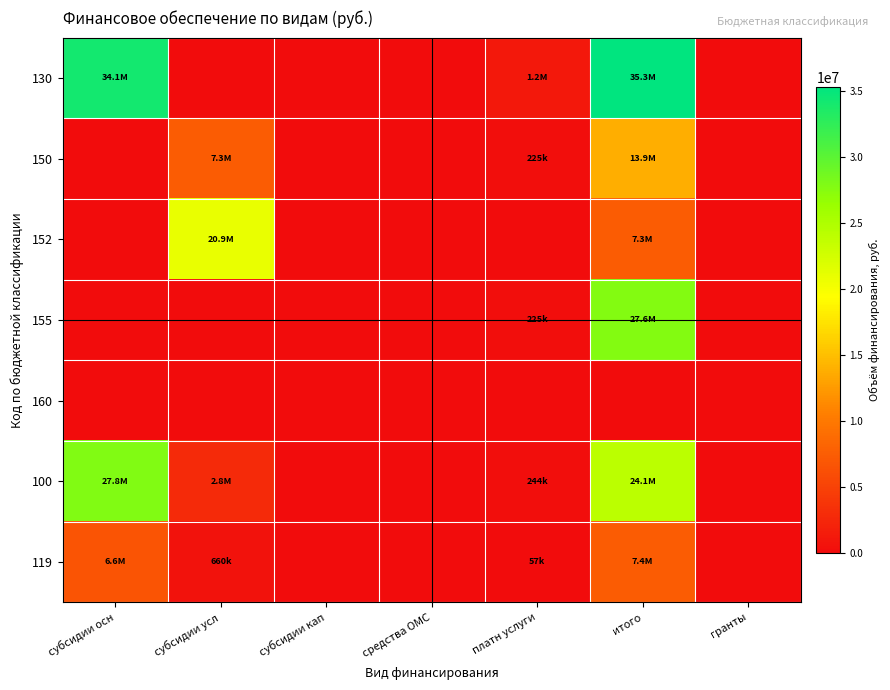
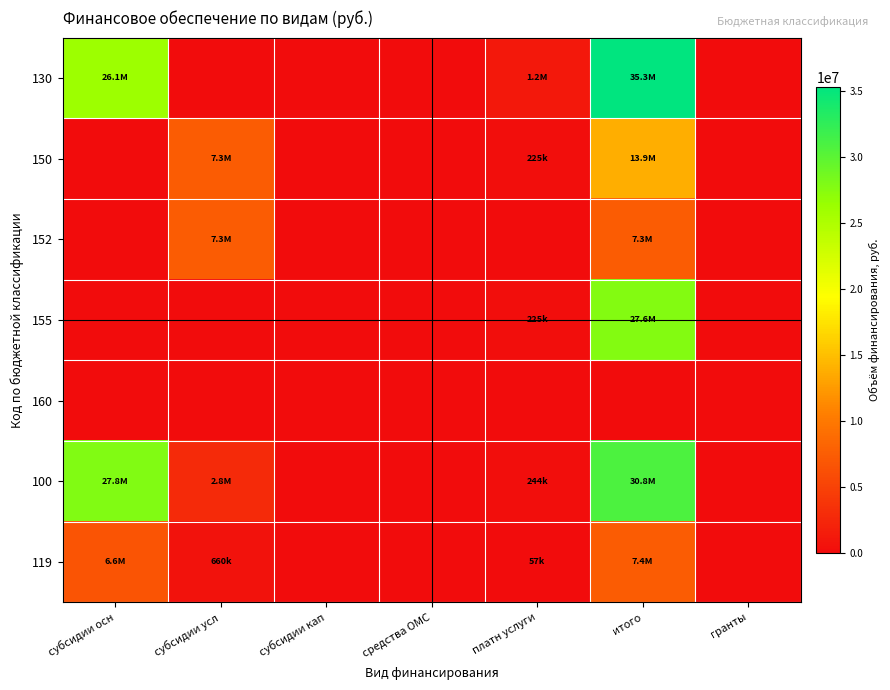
  {
    "130": {
-     "субсидии осн": "34.1M",
+     "субсидии осн": "26.1M",
      "платн услуги": "1.2M",
      "итого": "35.3M"
    },
    "150": {
      "субсидии усл": "7.3M",
      "платн услуги": "225k",
      "итого": "13.9M"
    },
    "152": {
-     "субсидии усл": "20.9M",
+     "субсидии усл": "7.3M",
      "итого": "7.3M"
    },
    "155": {
      "платн услуги": "225k",
      "итого": "27.6M"
    },
    "100": {
      "субсидии осн": "27.8M",
      "субсидии усл": "2.8M",
      "платн услуги": "244k",
-     "итого": "24.1M"
+     "итого": "30.8M"
    },
    "119": {
      "субсидии осн": "6.6M",
      "субсидии усл": "660k",
      "платн услуги": "57k",
      "итого": "7.4M"
    }
  }
